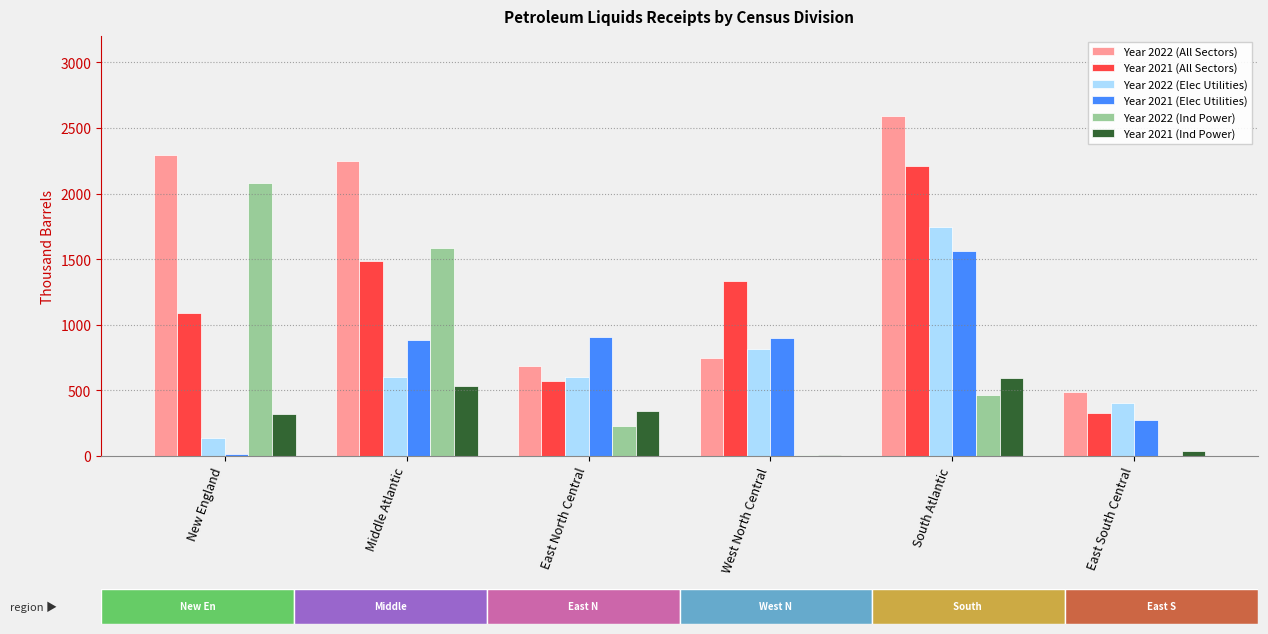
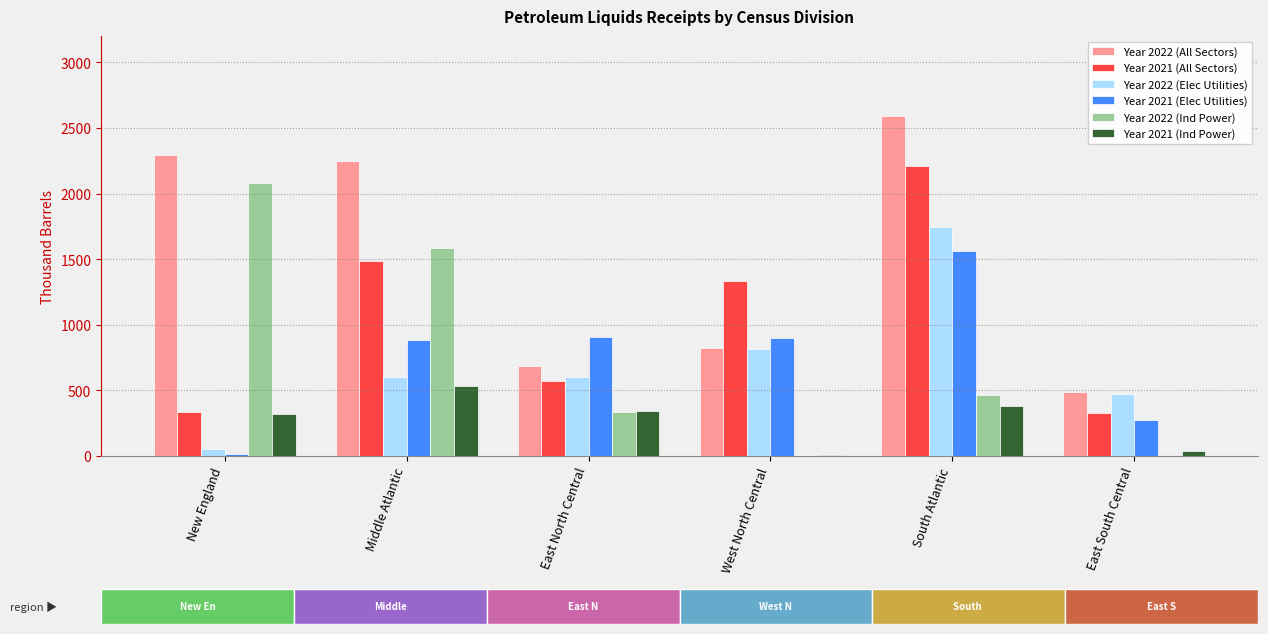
  {
    "Petroleum Liquids Receipts by Census Division": {
      "Year 2022 (All Sectors)": {
        "New England": 2300,
        "Middle Atlantic": 2250,
        "East North Central": 690,
-       "West North Central": 750,
+       "West North Central": 820,
        "South Atlantic": 2590,
        "East South Central": 490
      },
      "Year 2021 (All Sectors)": {
-       "New England": 1090,
+       "New England": 340,
        "Middle Atlantic": 1480,
        "East North Central": 570,
        "West North Central": 1330,
        "South Atlantic": 2210,
        "East South Central": 330
      },
      "Year 2022 (Elec Utilities)": {
-       "New England": 140,
+       "New England": 60,
        "Middle Atlantic": 600,
        "East North Central": 600,
        "West North Central": 820,
        "South Atlantic": 1740,
-       "East South Central": 400
+       "East South Central": 470
      },
      "Year 2021 (Elec Utilities)": {
        "Middle Atlantic": 880,
        "East North Central": 900,
        "West North Central": 900,
        "South Atlantic": 1560,
        "East South Central": 270
      },
      "Year 2022 (Ind Power)": {
        "New England": 2080,
        "Middle Atlantic": 1590,
-       "East North Central": 230,
+       "East North Central": 340,
        "South Atlantic": 460,
        "East South Central": 0
      },
      "Year 2021 (Ind Power)": {
        "New England": 320,
        "Middle Atlantic": 530,
        "East North Central": 350,
-       "South Atlantic": 600,
+       "South Atlantic": 380,
        "East South Central": 40
      }
    }
  }
